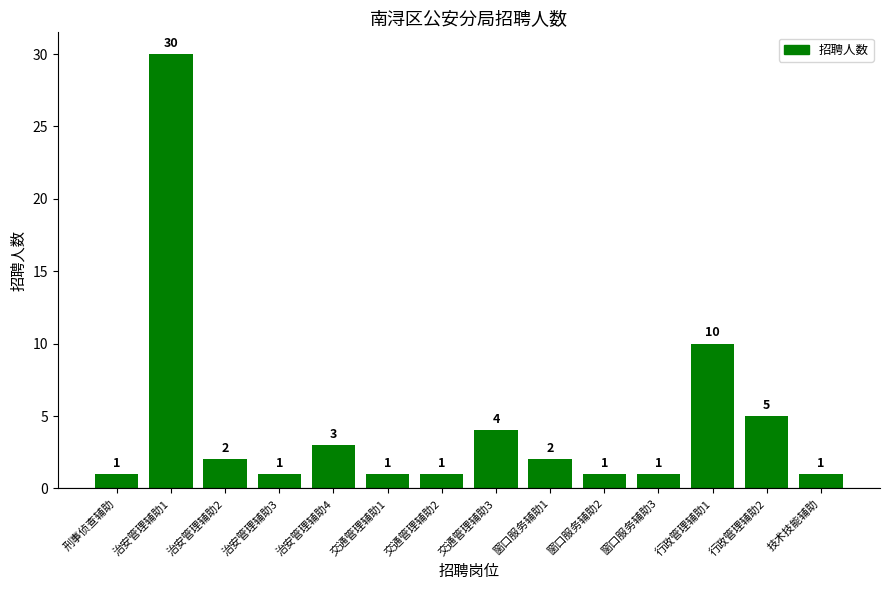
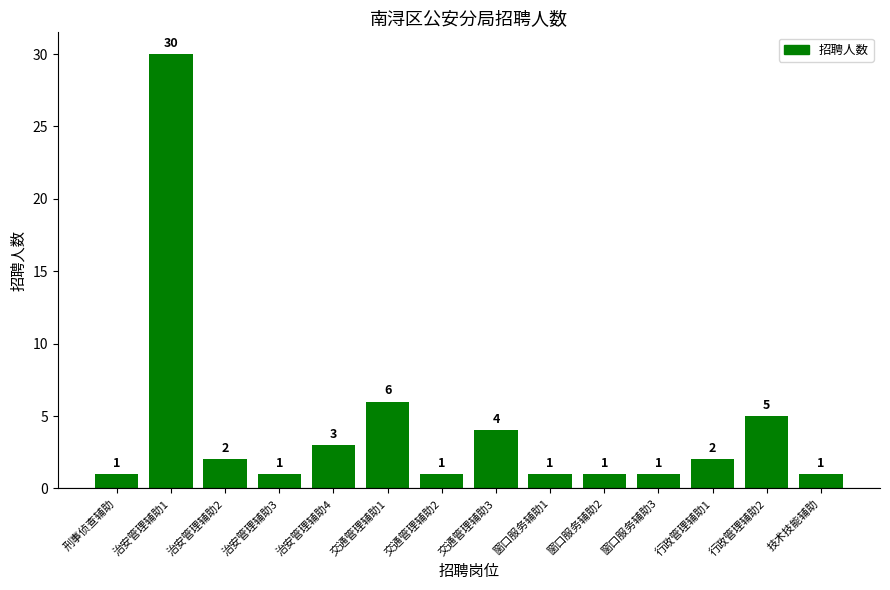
  {
    "刑事侦查辅助": 1,
    "治安管理辅助1": 30,
    "治安管理辅助2": 2,
    "治安管理辅助3": 1,
    "治安管理辅助4": 3,
-   "交通管理辅助1": 1,
+   "交通管理辅助1": 6,
    "交通管理辅助2": 1,
    "交通管理辅助3": 4,
-   "窗口服务辅助1": 2,
+   "窗口服务辅助1": 1,
    "窗口服务辅助2": 1,
    "窗口服务辅助3": 1,
-   "行政管理辅助1": 10,
+   "行政管理辅助1": 2,
    "行政管理辅助2": 5,
    "技术技能辅助": 1
  }
